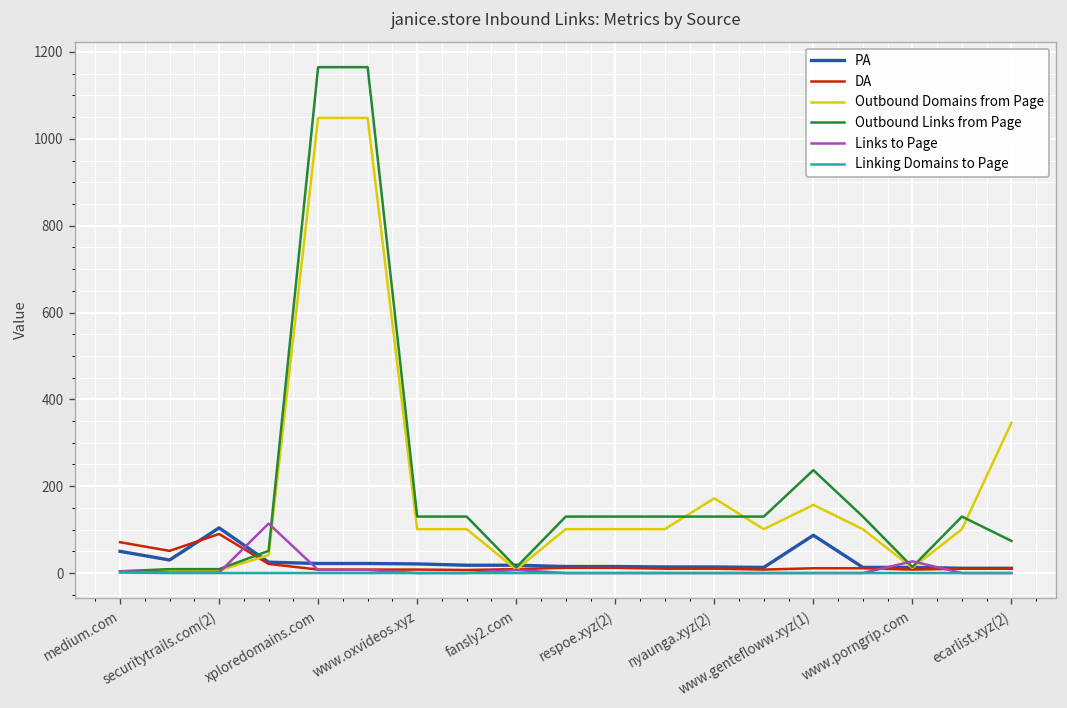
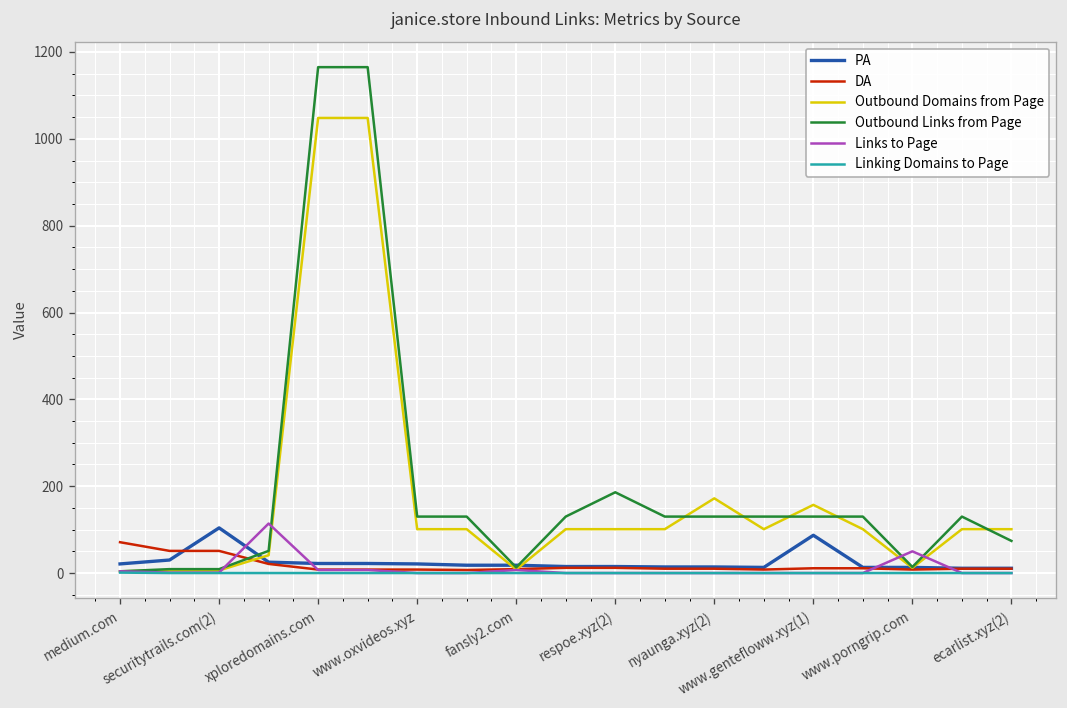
  {
    "PA": {
-     "medium.com": 50,
+     "medium.com": 20,
      "securitytrails.com(2)": 100,
      "xploredomains.com": 20,
      "www.oxvideos.xyz": 20,
      "www.gentefloww.xyz(1)": 90
    },
    "DA": {
      "medium.com": 70,
-     "securitytrails.com(2)": 90,
+     "securitytrails.com(2)": 50,
      "www.oxvideos.xyz": 10,
      "www.gentefloww.xyz(1)": 10
    },
    "Outbound Domains from Page": {
      "xploredomains.com": 1050,
      "www.oxvideos.xyz": 100,
      "respoe.xyz(2)": 100,
      "nyaunga.xyz(2)": 170,
      "www.gentefloww.xyz(1)": 160,
-     "ecarlist.xyz(2)": 350
+     "ecarlist.xyz(2)": 100
    },
    "Outbound Links from Page": {
      "xploredomains.com": 1170,
      "www.oxvideos.xyz": 130,
-     "respoe.xyz(2)": 130,
+     "respoe.xyz(2)": 190,
      "nyaunga.xyz(2)": 130,
-     "www.gentefloww.xyz(1)": 240,
+     "www.gentefloww.xyz(1)": 130,
      "ecarlist.xyz(2)": 70
    },
    "Links to Page": {
-     "www.porngrip.com": 30
+     "www.porngrip.com": 50
    },
    "Linking Domains to Page": {
      "www.porngrip.com": 0
    }
  }
